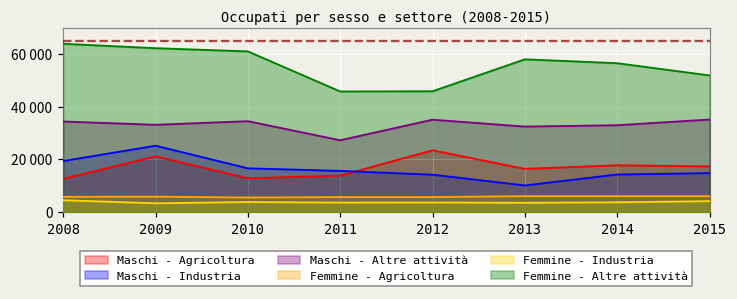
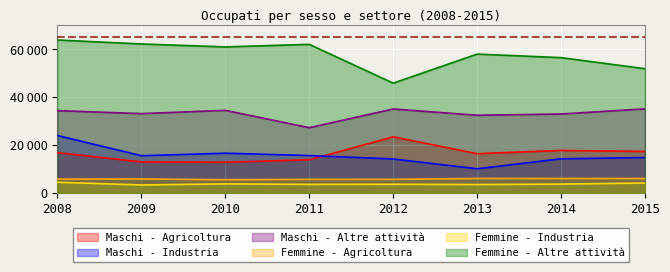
  {
    "Maschi - Agricoltura": {
-     "2008": 13000,
-     "2009": 21000,
+     "2008": 17000,
+     "2009": 13000,
      "2010": 13000,
      "2011": 14000,
      "2012": 23000,
      "2013": 16000,
      "2014": 18000,
      "2015": 17000
    },
    "Maschi - Industria": {
-     "2008": 19000,
-     "2009": 25000,
+     "2008": 24000,
+     "2009": 16000,
      "2010": 17000,
      "2011": 16000,
      "2012": 14000,
      "2013": 10000,
      "2014": 14000,
      "2015": 15000
    },
    "Maschi - Altre attività": {
      "2008": 34000,
      "2009": 33000,
      "2010": 35000,
      "2011": 27000,
      "2012": 35000,
      "2013": 32000,
      "2014": 33000,
      "2015": 35000
    },
    "Femmine - Altre attività": {
      "2008": 64000,
      "2009": 62000,
      "2010": 61000,
-     "2011": 46000,
+     "2011": 62000,
      "2012": 46000,
      "2013": 58000,
      "2014": 57000,
      "2015": 52000
    }
  }
